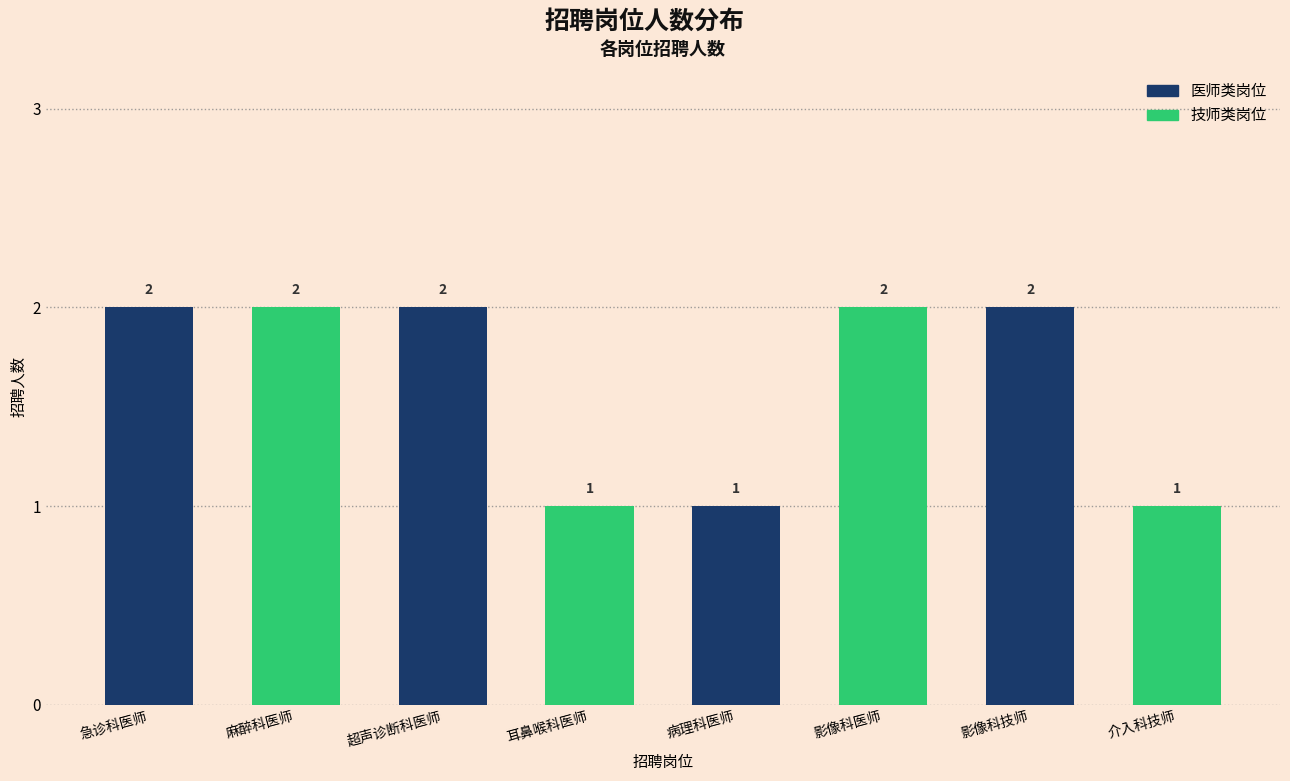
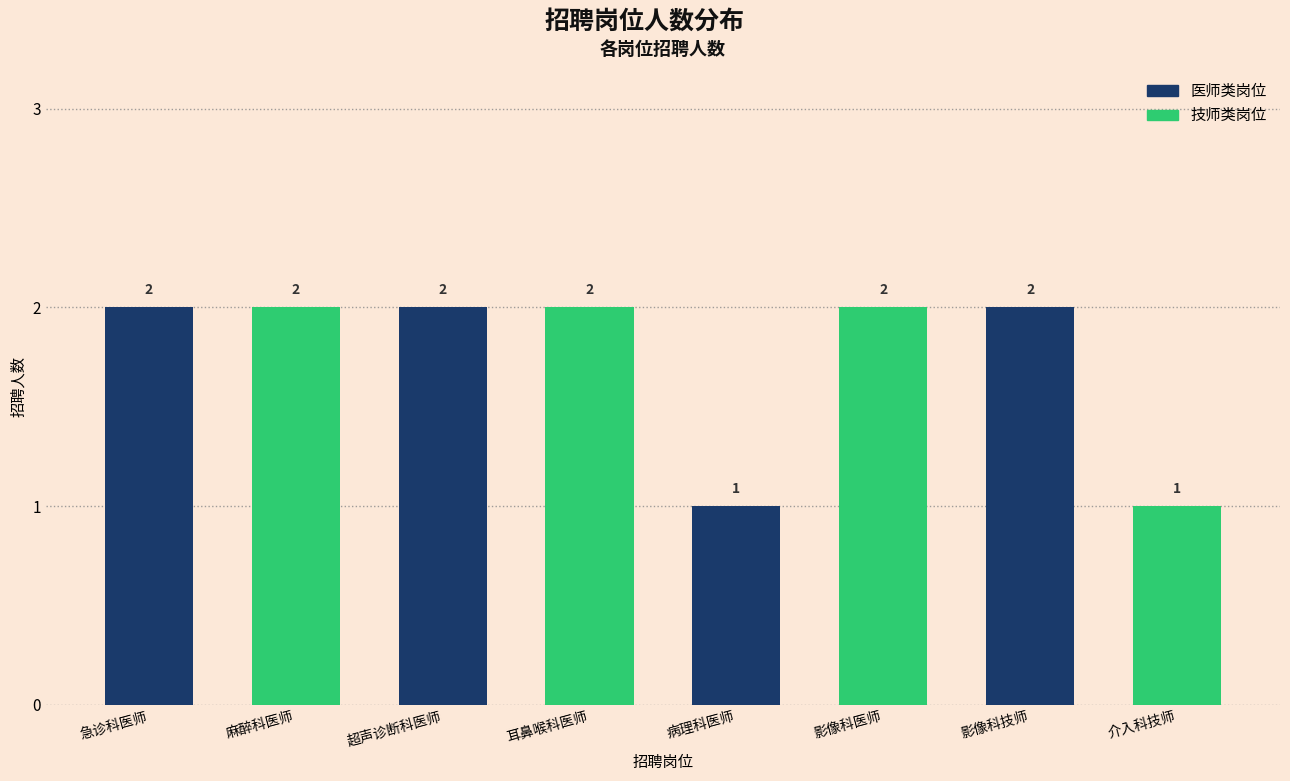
  {
    "急诊科医师": 2,
    "麻醉科医师": 2,
    "超声诊断科医师": 2,
-   "耳鼻喉科医师": 1,
+   "耳鼻喉科医师": 2,
    "病理科医师": 1,
    "影像科医师": 2,
    "影像科技师": 2,
    "介入科技师": 1
  }
